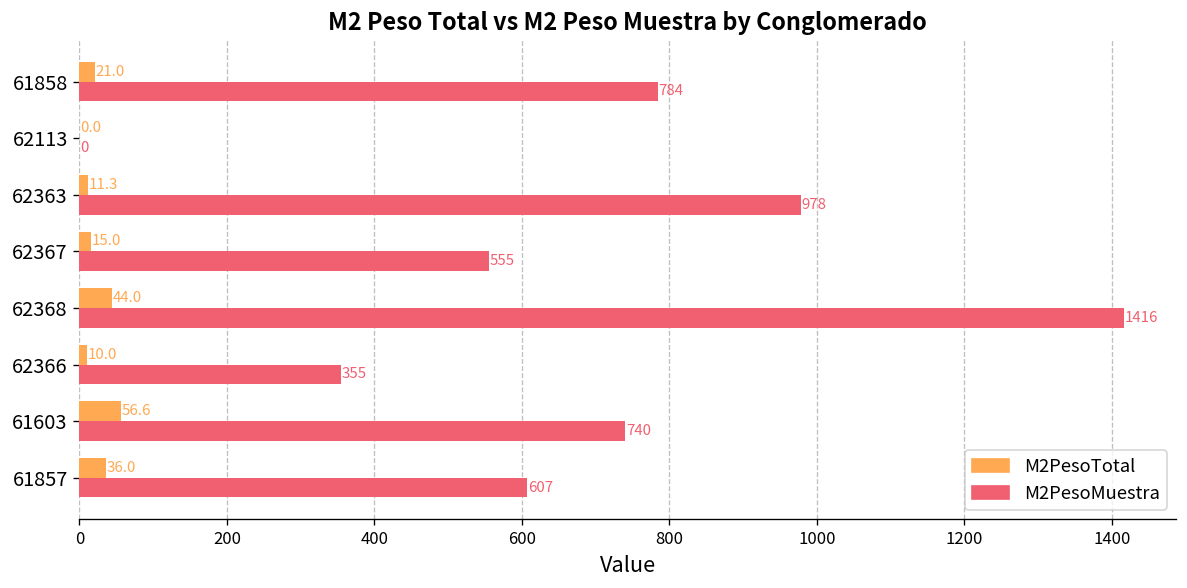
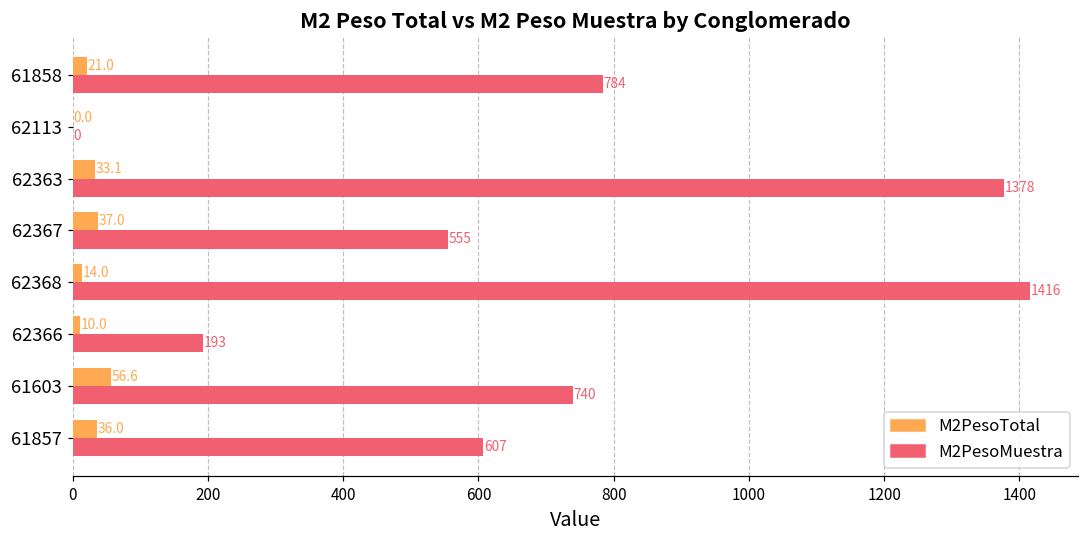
  {
    "M2PesoTotal": {
      "61858": 21.0,
      "62113": 0.0,
-     "62363": 11.3,
-     "62367": 15.0,
-     "62368": 44.0,
+     "62363": 33.1,
+     "62367": 37.0,
+     "62368": 14.0,
      "62366": 10.0,
      "61603": 56.6,
      "61857": 36.0
    },
    "M2PesoMuestra": {
      "61858": 784,
      "62113": 0,
-     "62363": 978,
+     "62363": 1378,
      "62367": 555,
      "62368": 1416,
-     "62366": 355,
+     "62366": 193,
      "61603": 740,
      "61857": 607
    }
  }
